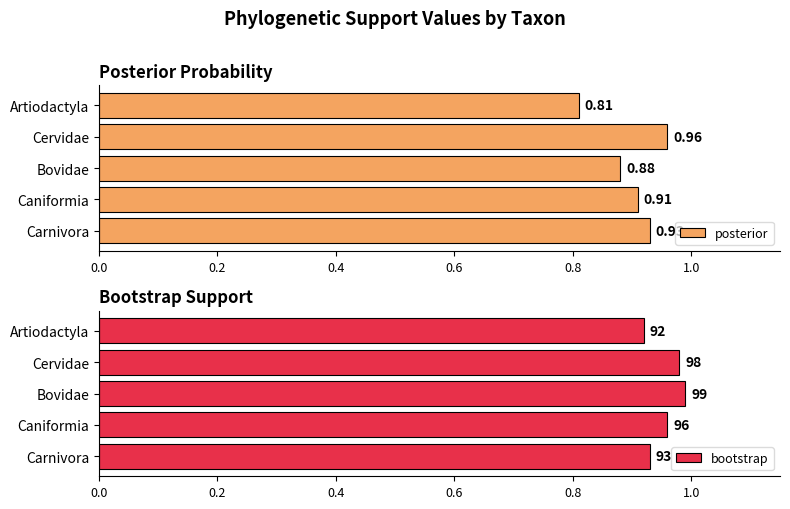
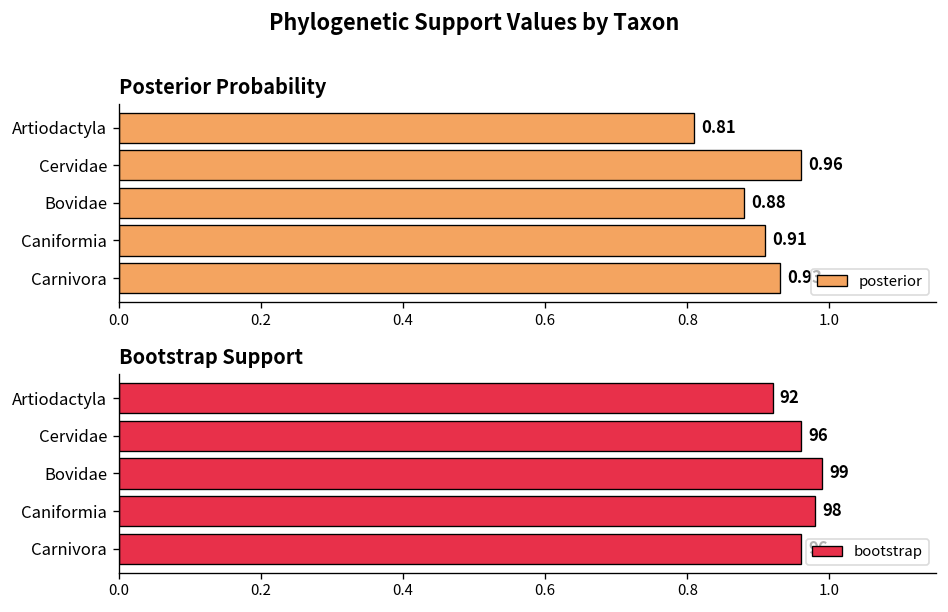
  {
    "Posterior Probability": {
      "Artiodactyla": 0.81,
      "Cervidae": 0.96,
      "Bovidae": 0.88,
      "Caniformia": 0.91
    },
    "Bootstrap Support": {
-     "Cervidae": 98,
-     "Caniformia": 96,
-     "Carnivora": 0.93
+     "Cervidae": 96,
+     "Caniformia": 98,
+     "Carnivora": 0.96
    }
  }
